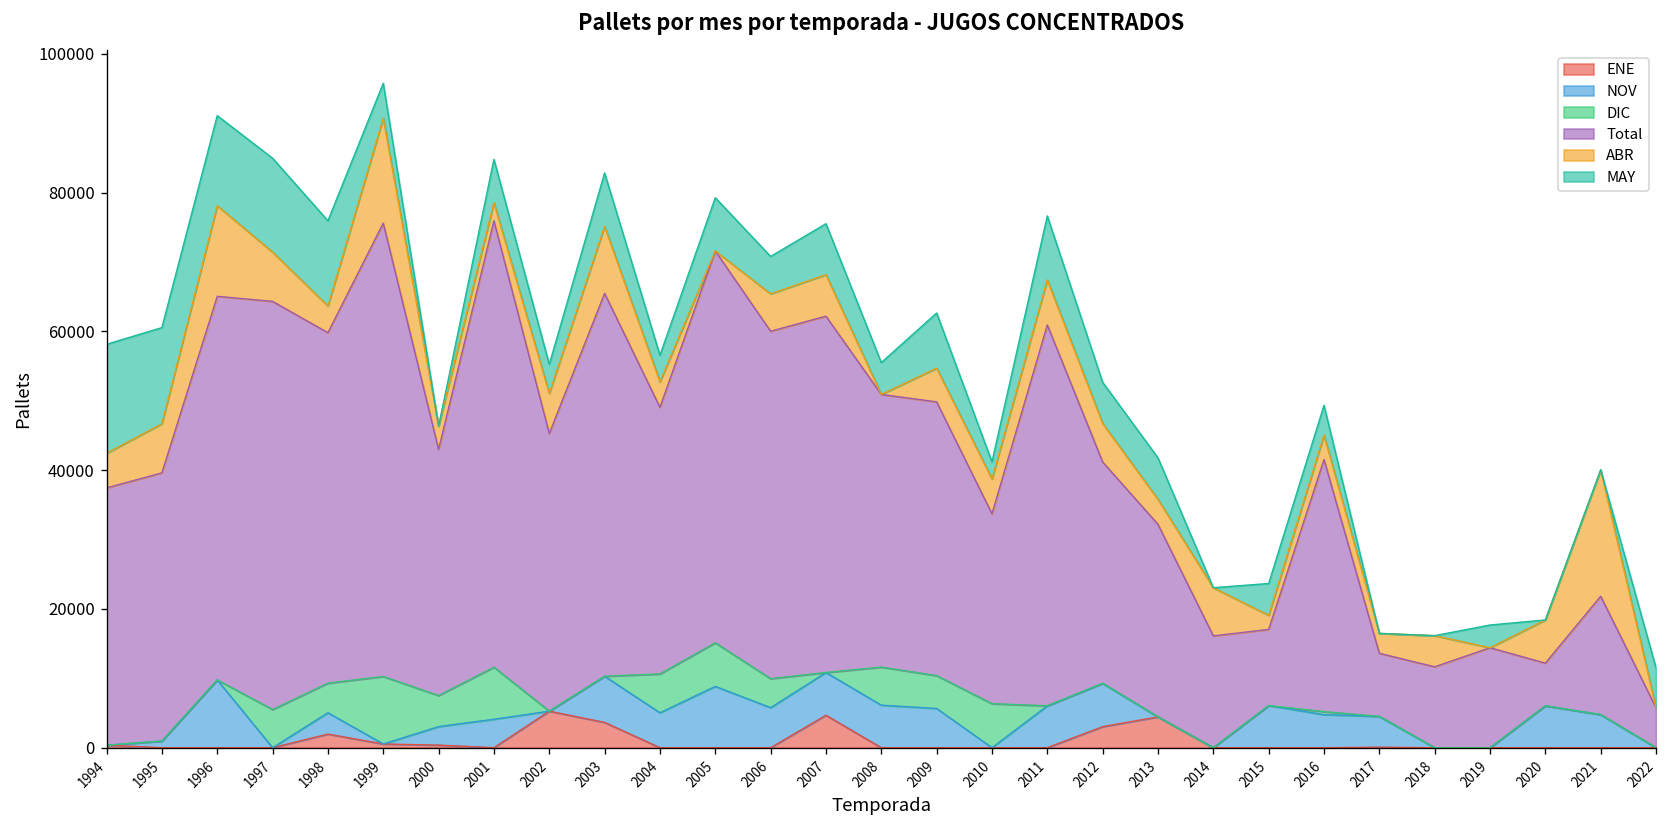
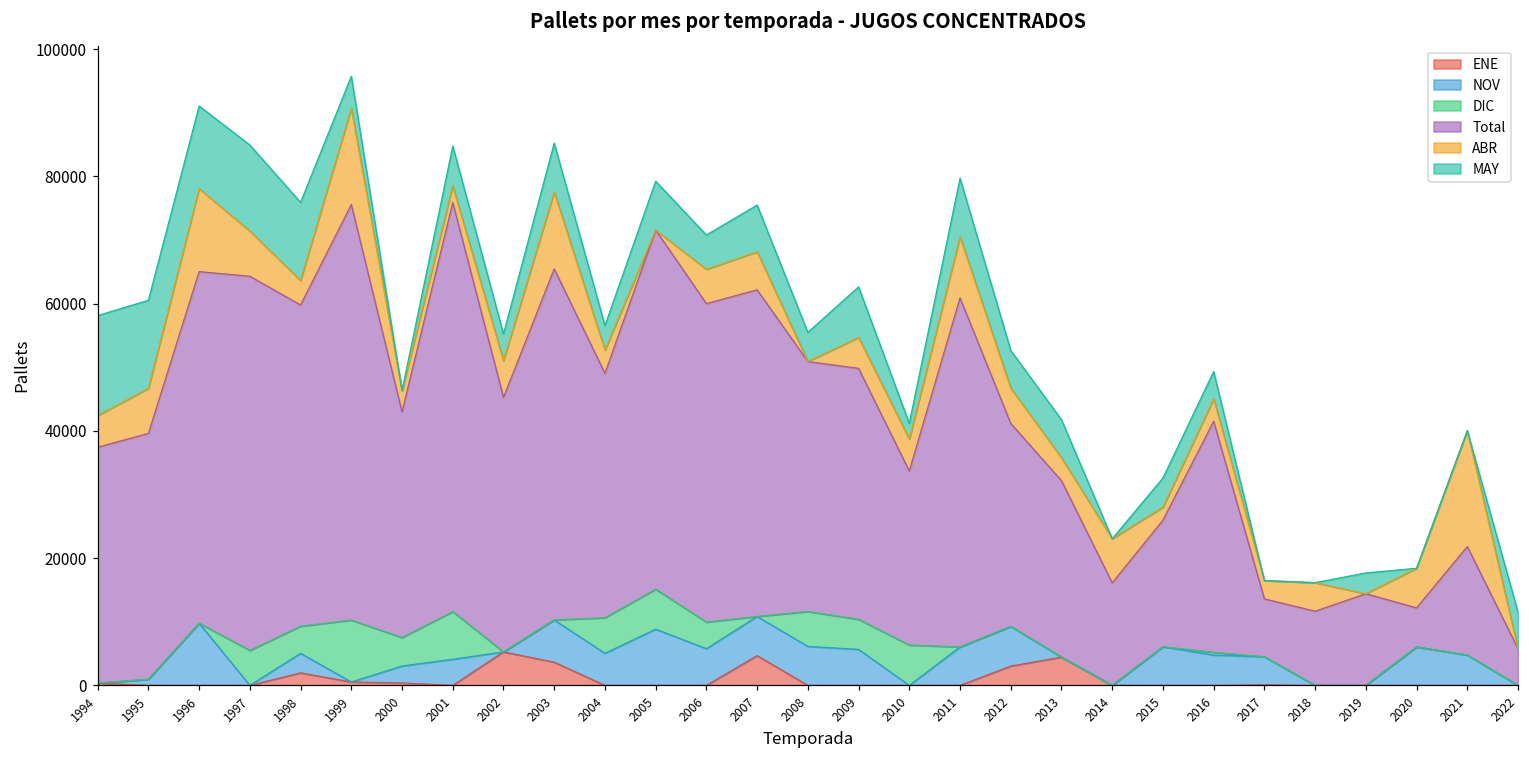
  {
    "ENE": {
      "1995": 0,
      "1996": 0,
      "1998": 2000,
      "2000": 0,
      "2001": 0,
      "2003": 4000,
      "2004": 0,
      "2005": 0,
      "2006": 0,
      "2007": 5000,
      "2008": 0,
      "2009": 0,
      "2011": 0,
      "2012": 3000,
      "2015": 0,
      "2016": 0,
      "2017": 0,
      "2020": 0,
      "2021": 0
    },
    "NOV": {
      "1998": 3000,
      "2000": 3000,
      "2001": 4000,
      "2004": 5000,
      "2005": 9000,
      "2006": 6000,
      "2008": 6000,
      "2009": 6000
    },
    "Total": {
      "1994": 37000,
      "1995": 39000,
      "1996": 55000,
      "1997": 59000,
      "1998": 50000,
      "1999": 65000,
      "2000": 35000,
      "2001": 64000,
      "2002": 40000,
      "2003": 55000,
      "2004": 38000,
      "2006": 50000,
      "2007": 51000,
      "2009": 39000,
      "2010": 27000,
      "2011": 55000,
      "2012": 32000,
      "2013": 28000,
      "2014": 16000,
-     "2015": 11000,
+     "2015": 20000,
      "2016": 36000,
      "2017": 9000,
      "2018": 12000,
      "2020": 6000,
      "2021": 17000
    },
    "ABR": {
      "1994": 5000,
      "1995": 7000,
      "1996": 13000,
      "1997": 7000,
      "1998": 4000,
      "1999": 15000,
      "2001": 3000,
      "2002": 6000,
-     "2003": 10000,
+     "2003": 12000,
      "2004": 4000,
      "2006": 5000,
      "2007": 6000,
      "2009": 5000,
      "2010": 5000,
-     "2011": 7000,
+     "2011": 10000,
      "2012": 6000,
      "2013": 4000,
      "2015": 2000,
      "2016": 4000
    }
  }
